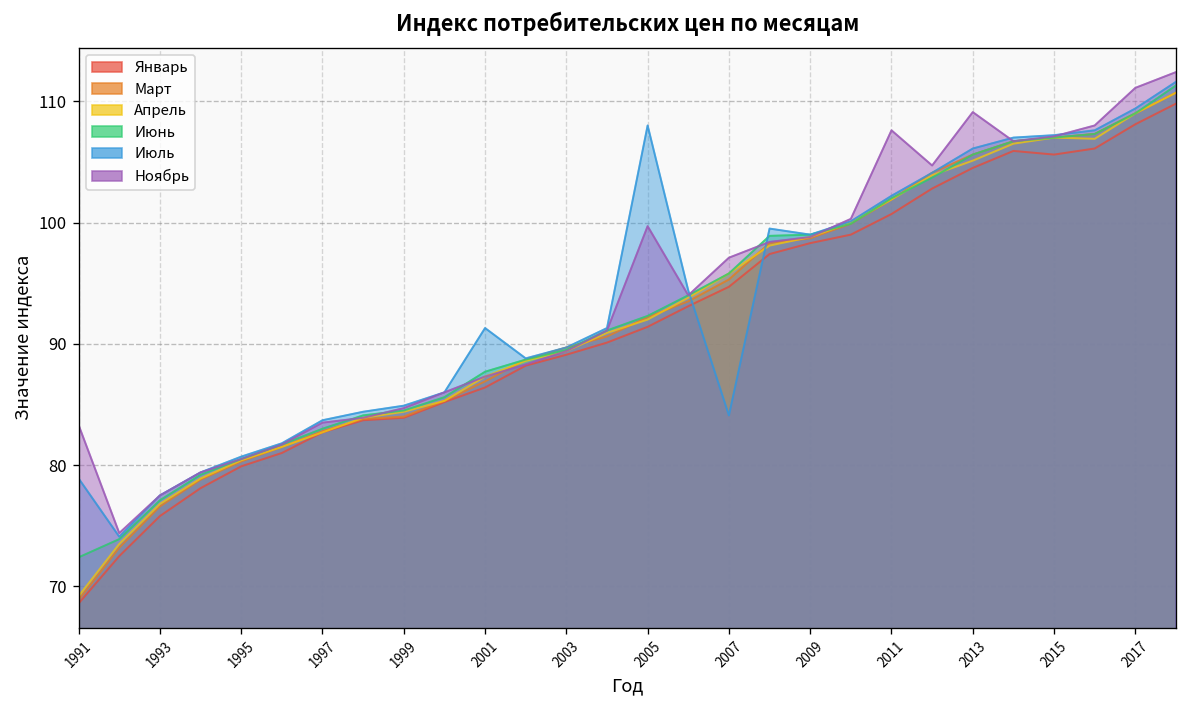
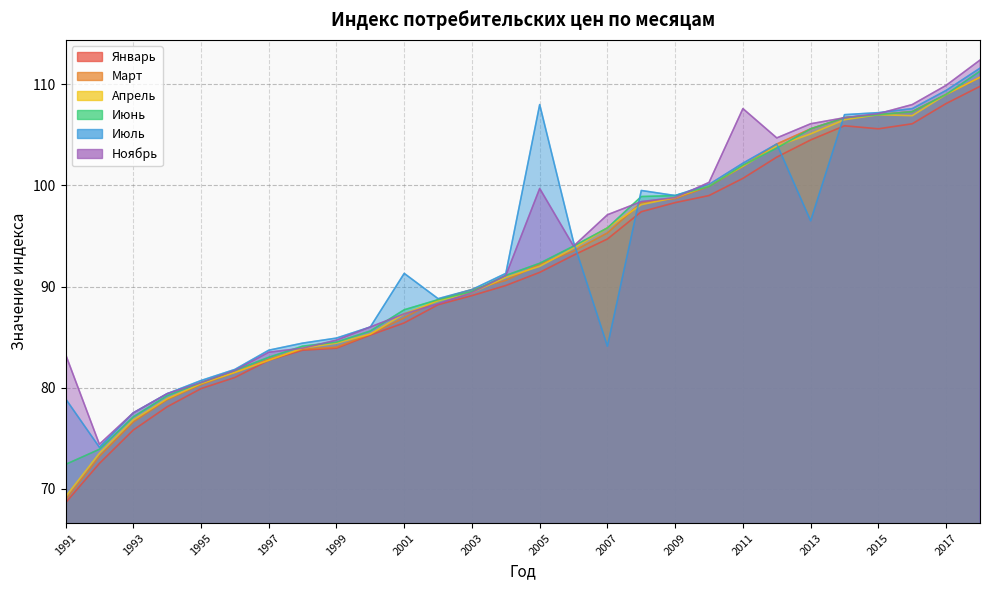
  {
    "Июнь": {
      "1991": 72.4,
      "1993": 77.1,
      "2001": 87.7
    },
    "Июль": {
      "1991": 78.9,
      "2001": 91.3,
      "2005": 108.0,
      "2007": 84.1,
-     "2013": 106.1,
+     "2013": 96.5,
      "2017": 109.4
    },
    "Ноябрь": {
      "1991": 83.3,
      "2005": 99.7,
      "2007": 97.1,
      "2011": 107.6,
-     "2013": 109.1,
-     "2017": 111.1
+     "2013": 106.1,
+     "2017": 109.9
    }
  }
